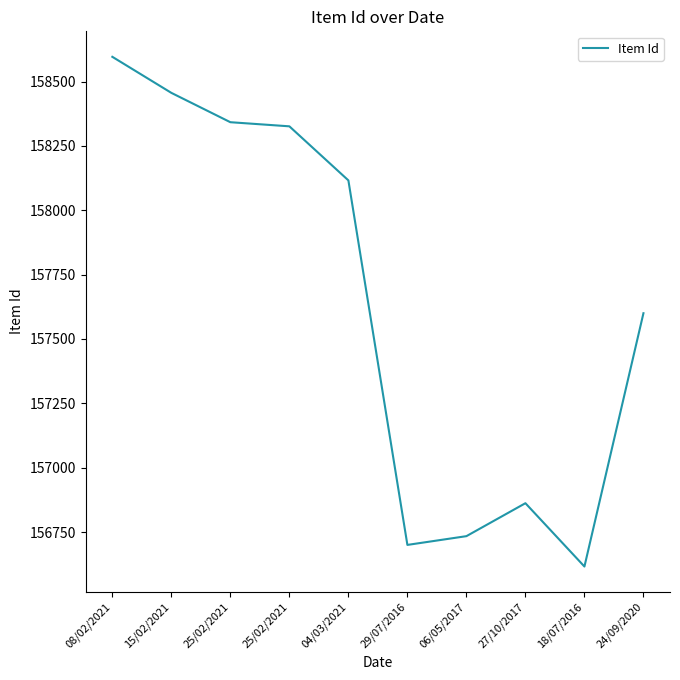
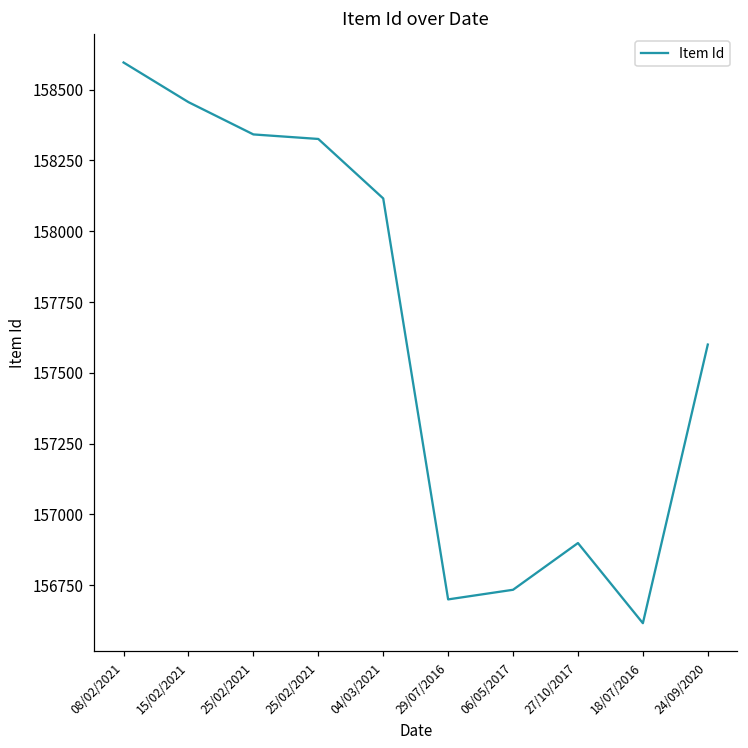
  {
    "08/02/2021": 158600,
    "15/02/2021": 158460,
    "04/03/2021": 158120,
    "29/07/2016": 156700,
    "06/05/2017": 156730,
-   "27/10/2017": 156860,
+   "27/10/2017": 156900,
    "18/07/2016": 156620,
    "24/09/2020": 157600
  }
